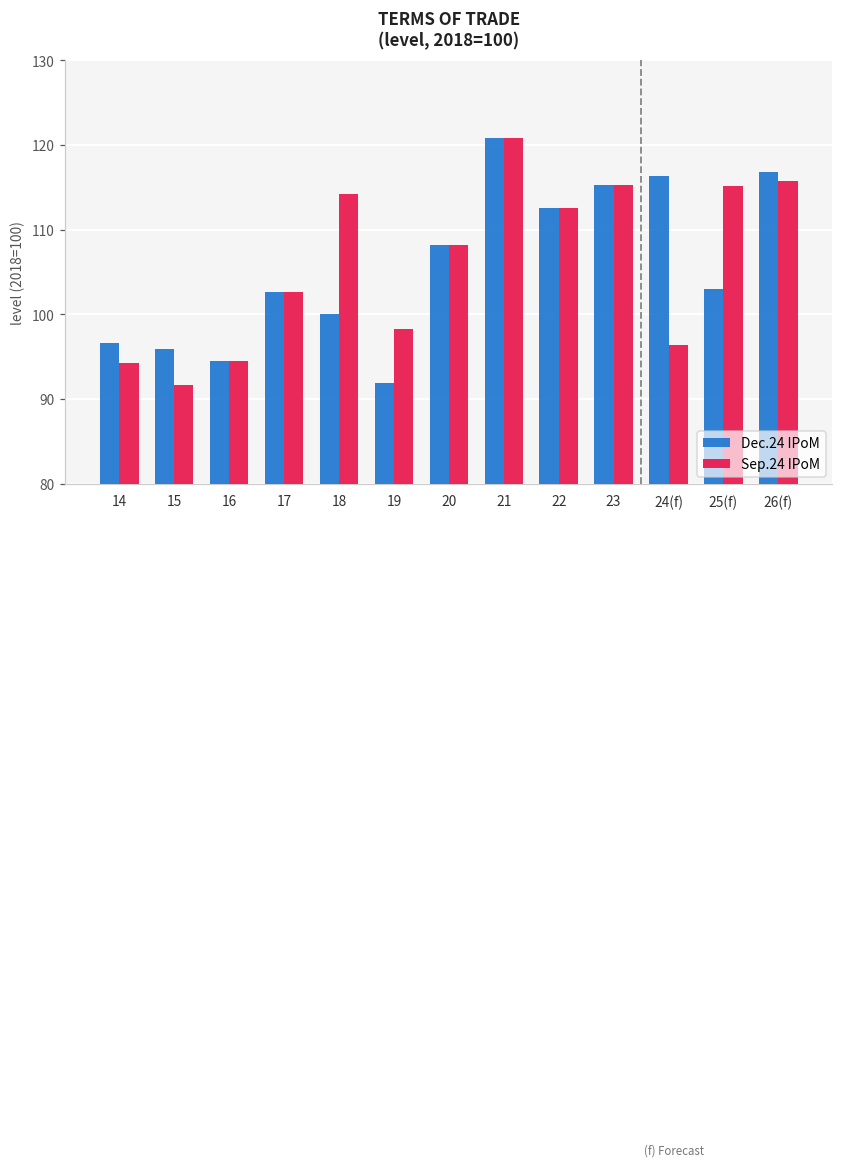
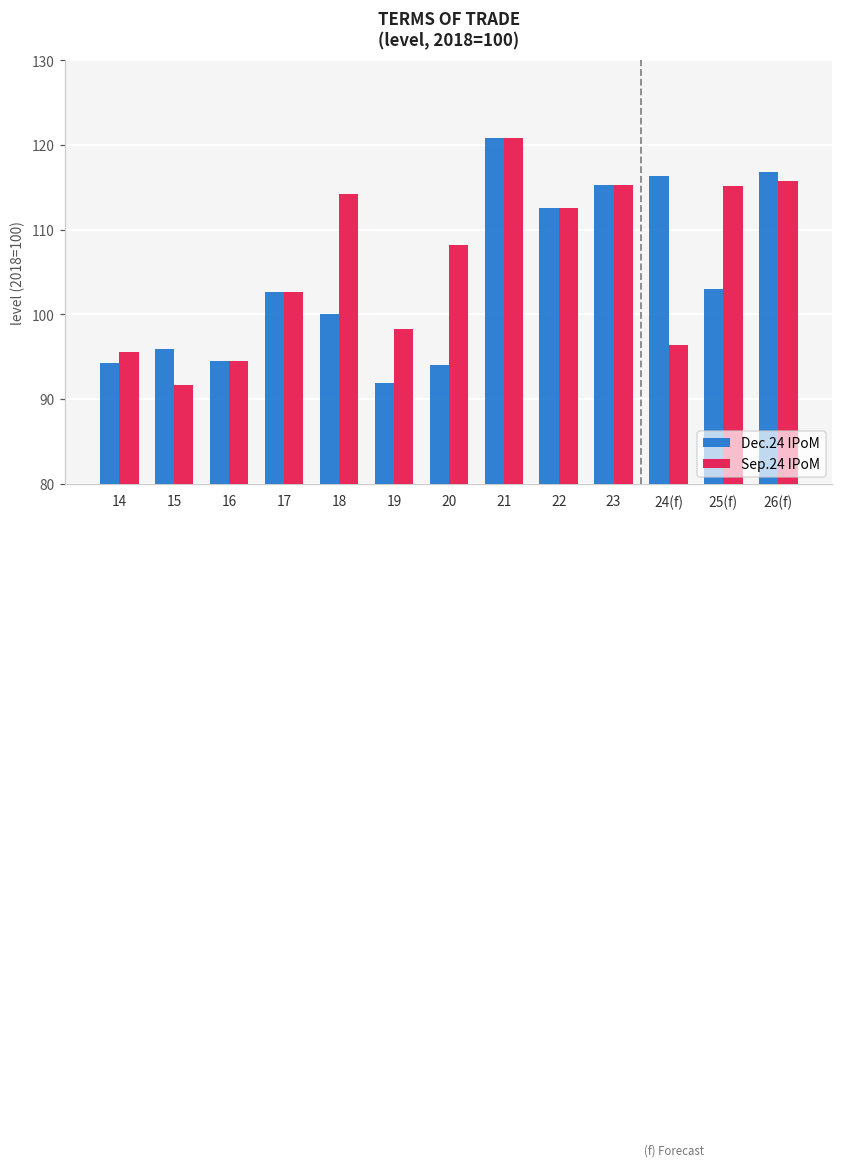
  {
    "Dec.24 IPoM": {
-     "14": 97,
+     "14": 94,
      "15": 96,
      "16": 94,
      "17": 103,
      "18": 100,
      "19": 92,
-     "20": 108,
+     "20": 94,
      "21": 121,
      "22": 113,
      "23": 115,
      "24(f)": 116,
      "25(f)": 103,
      "26(f)": 117
    },
    "Sep.24 IPoM": {
-     "14": 94,
+     "14": 96,
      "15": 92,
      "16": 94,
      "17": 103,
      "18": 114,
      "19": 98,
      "20": 108,
      "21": 121,
      "22": 113,
      "23": 115,
      "24(f)": 96,
      "25(f)": 115,
      "26(f)": 116
    }
  }
